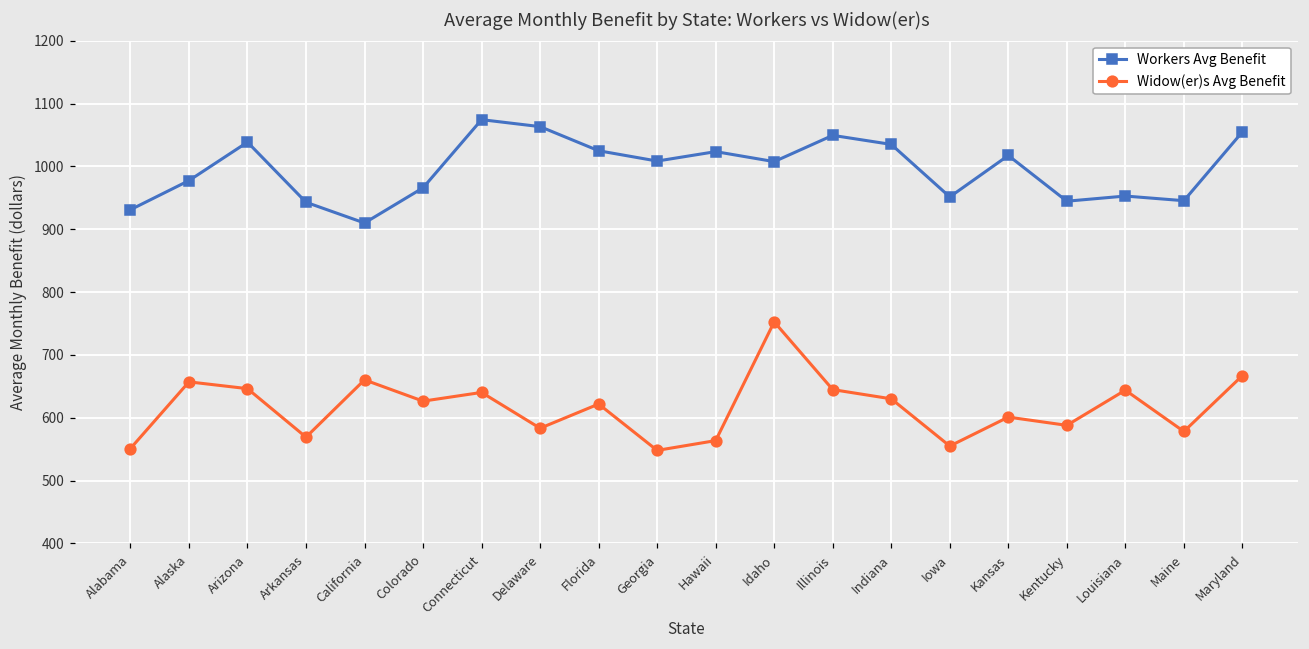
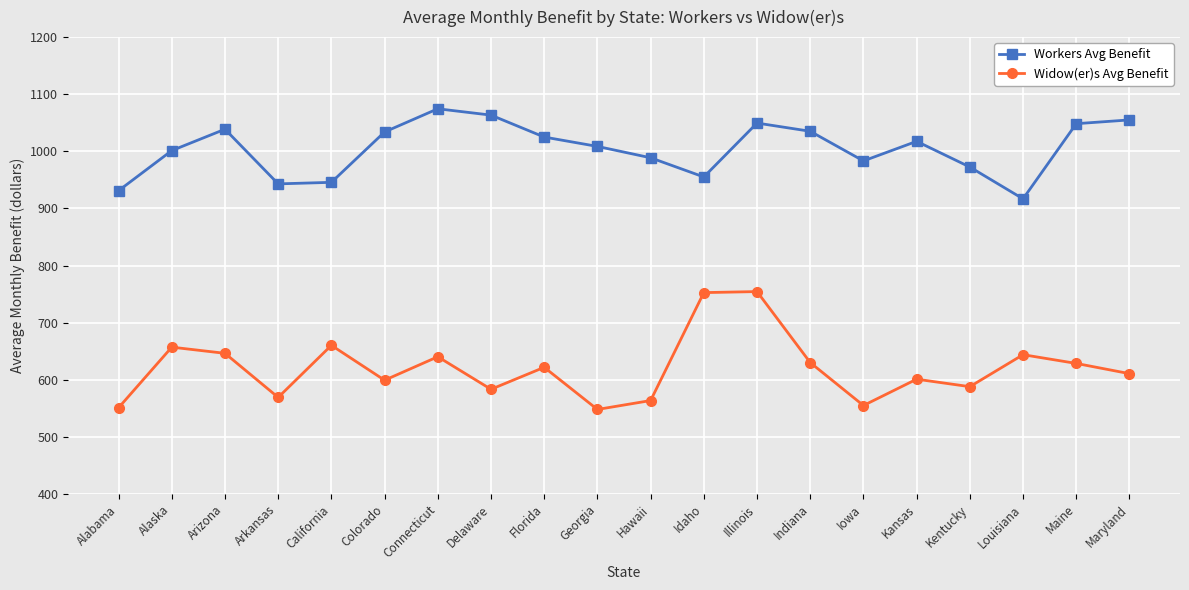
  {
    "Workers Avg Benefit": {
      "Alabama": 930,
-     "Alaska": 980,
+     "Alaska": 1000,
      "Arizona": 1040,
      "Arkansas": 940,
-     "California": 910,
-     "Colorado": 970,
+     "California": 950,
+     "Colorado": 1030,
      "Connecticut": 1070,
      "Delaware": 1060,
      "Florida": 1030,
      "Georgia": 1010,
-     "Hawaii": 1020,
-     "Idaho": 1010,
+     "Hawaii": 990,
+     "Idaho": 960,
      "Illinois": 1050,
      "Indiana": 1040,
-     "Iowa": 950,
+     "Iowa": 980,
      "Kansas": 1020,
-     "Kentucky": 940,
-     "Louisiana": 950,
-     "Maine": 950,
+     "Kentucky": 970,
+     "Louisiana": 920,
+     "Maine": 1050,
      "Maryland": 1060
    },
    "Widow(er)s Avg Benefit": {
      "Alabama": 550,
      "Alaska": 660,
      "Arizona": 650,
      "Arkansas": 570,
      "California": 660,
-     "Colorado": 630,
+     "Colorado": 600,
      "Connecticut": 640,
      "Delaware": 580,
      "Florida": 620,
      "Georgia": 550,
      "Hawaii": 560,
      "Idaho": 750,
-     "Illinois": 640,
+     "Illinois": 750,
      "Indiana": 630,
      "Iowa": 550,
      "Kansas": 600,
      "Kentucky": 590,
      "Louisiana": 640,
-     "Maine": 580,
-     "Maryland": 670
+     "Maine": 630,
+     "Maryland": 610
    }
  }
